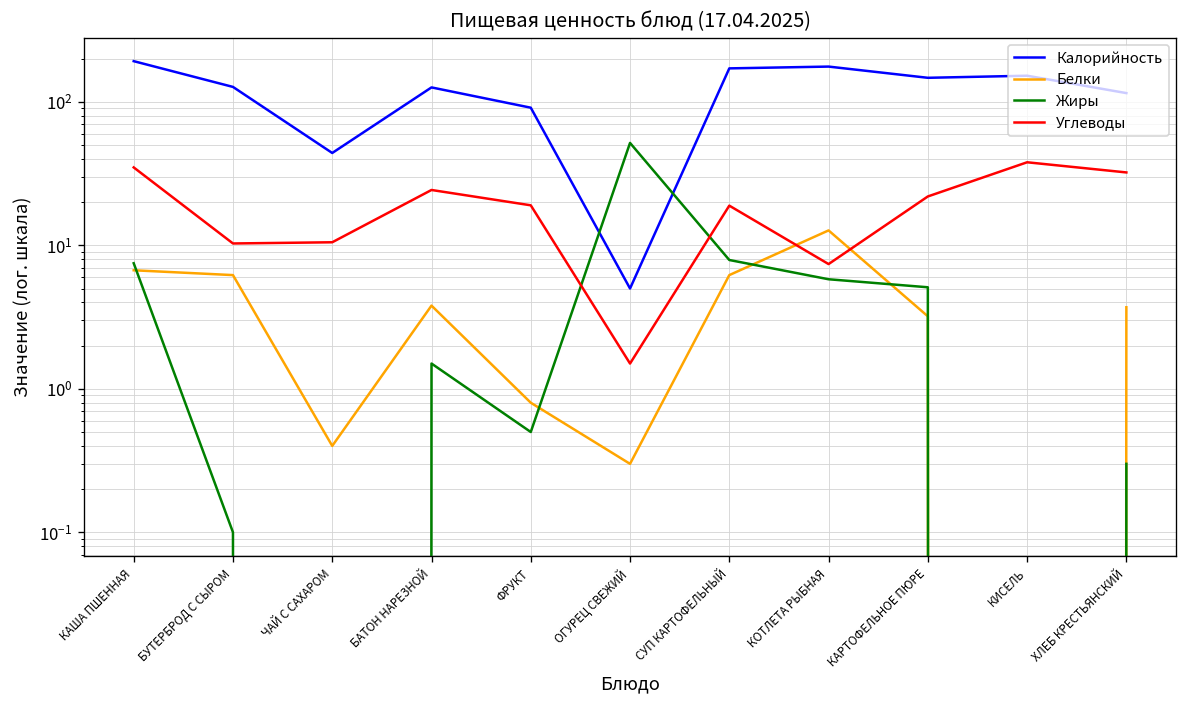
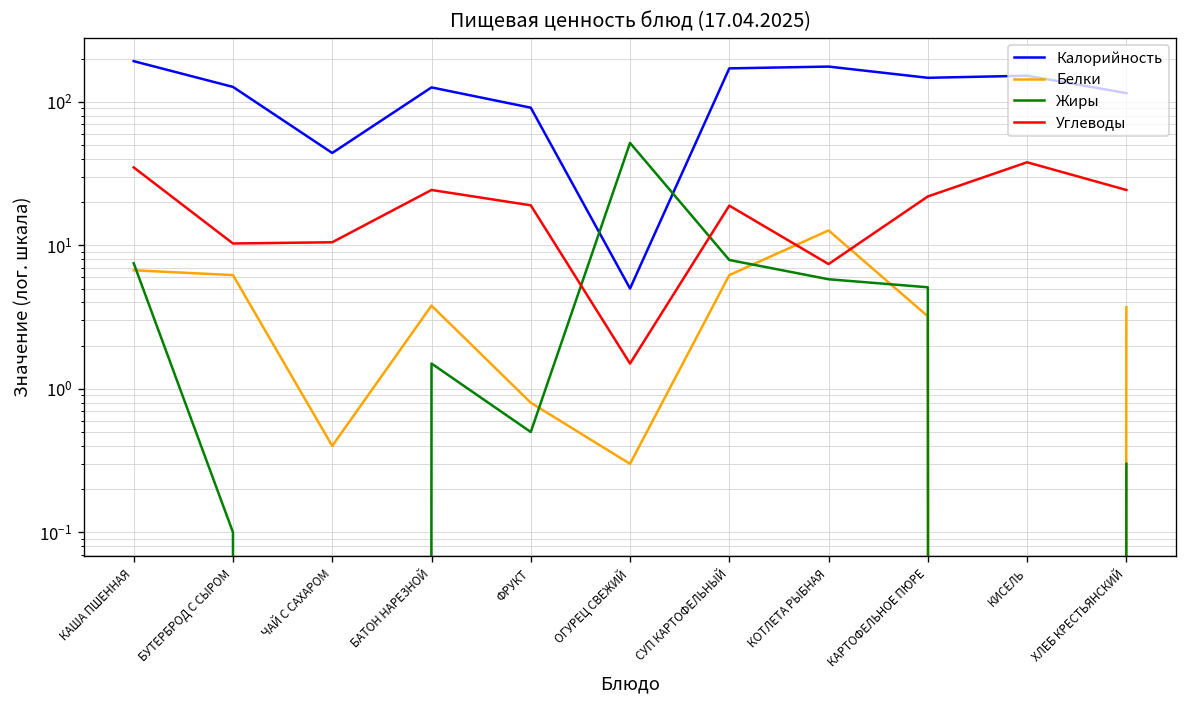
  {
    "Калорийность": {
      "КАША ПШЕННАЯ": 190,
      "БУТЕРБРОД С СЫРОМ": 130,
      "ЧАЙ С САХАРОМ": 44,
      "БАТОН НАРЕЗНОЙ": 130,
      "ФРУКТ": 90,
      "ОГУРЕЦ СВЕЖИЙ": 5,
      "СУП КАРТОФЕЛЬНЫЙ": 170,
      "КОТЛЕТА РЫБНАЯ": 180,
      "КАРТОФЕЛЬНОЕ ПЮРЕ": 150
    },
    "Белки": {
      "КАША ПШЕННАЯ": 7,
      "БУТЕРБРОД С СЫРОМ": 6,
      "ЧАЙ С САХАРОМ": 0.40,
      "БАТОН НАРЕЗНОЙ": 3.8,
      "ФРУКТ": 0.8,
      "ОГУРЕЦ СВЕЖИЙ": 0.30,
      "СУП КАРТОФЕЛЬНЫЙ": 6,
      "КОТЛЕТА РЫБНАЯ": 13,
      "КАРТОФЕЛЬНОЕ ПЮРЕ": 3.2,
      "ХЛЕБ КРЕСТЬЯНСКИЙ": 3.7
    },
    "Жиры": {
      "КАША ПШЕННАЯ": 8,
      "БУТЕРБРОД С СЫРОМ": 0.10,
      "БАТОН НАРЕЗНОЙ": 1.5,
      "ФРУКТ": 0.50,
      "ОГУРЕЦ СВЕЖИЙ": 52,
      "СУП КАРТОФЕЛЬНЫЙ": 8,
      "КОТЛЕТА РЫБНАЯ": 6,
      "КАРТОФЕЛЬНОЕ ПЮРЕ": 5,
      "ХЛЕБ КРЕСТЬЯНСКИЙ": 0.30
    },
    "Углеводы": {
      "КАША ПШЕННАЯ": 35,
      "БУТЕРБРОД С СЫРОМ": 10,
      "ЧАЙ С САХАРОМ": 11,
      "БАТОН НАРЕЗНОЙ": 24,
      "ФРУКТ": 19,
      "ОГУРЕЦ СВЕЖИЙ": 1.5,
      "СУП КАРТОФЕЛЬНЫЙ": 19,
      "КОТЛЕТА РЫБНАЯ": 7,
      "КАРТОФЕЛЬНОЕ ПЮРЕ": 22,
      "КИСЕЛЬ": 38,
-     "ХЛЕБ КРЕСТЬЯНСКИЙ": 32
+     "ХЛЕБ КРЕСТЬЯНСКИЙ": 24
    }
  }
